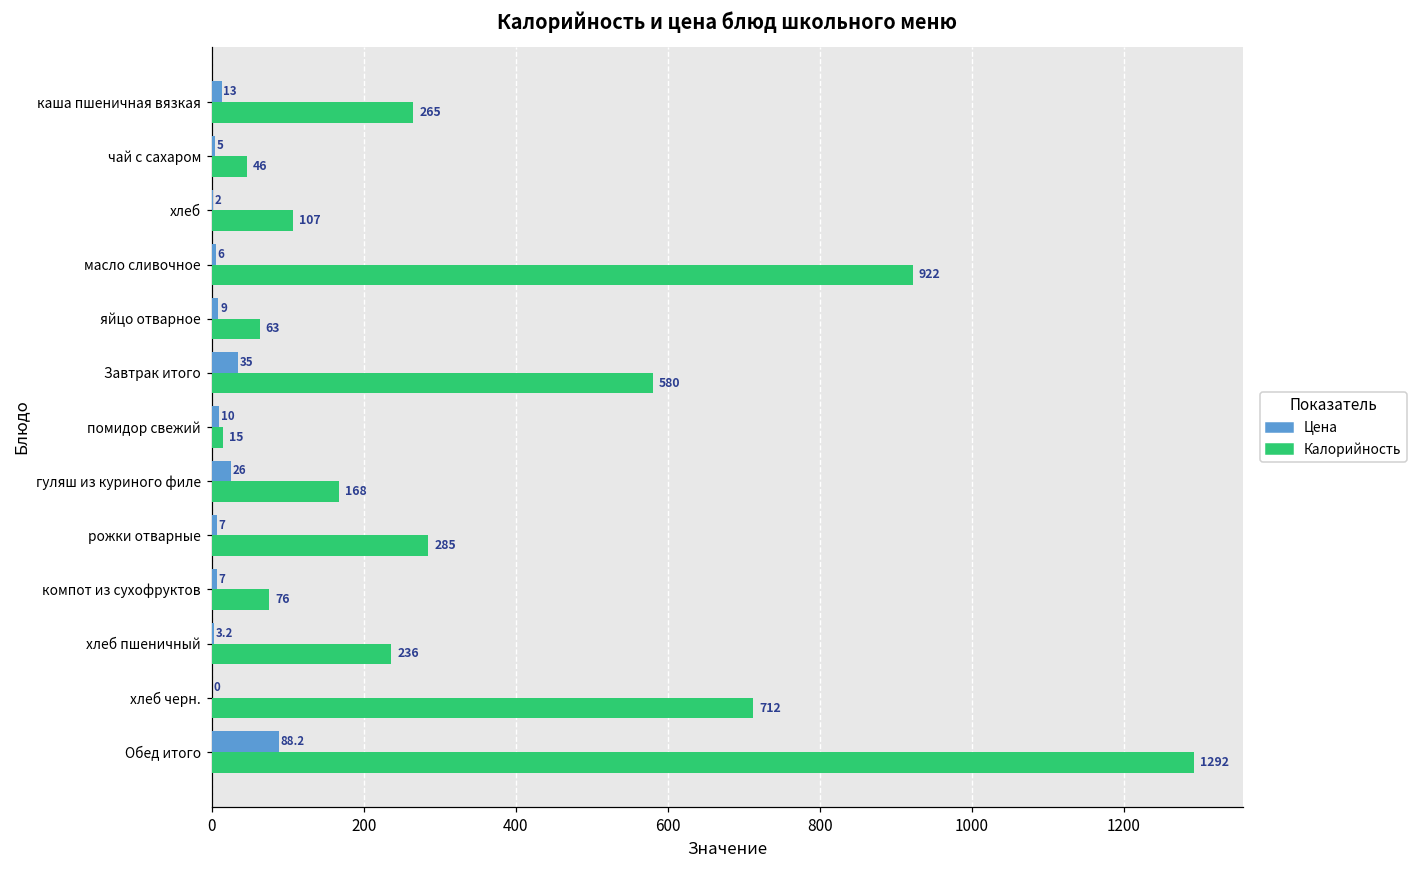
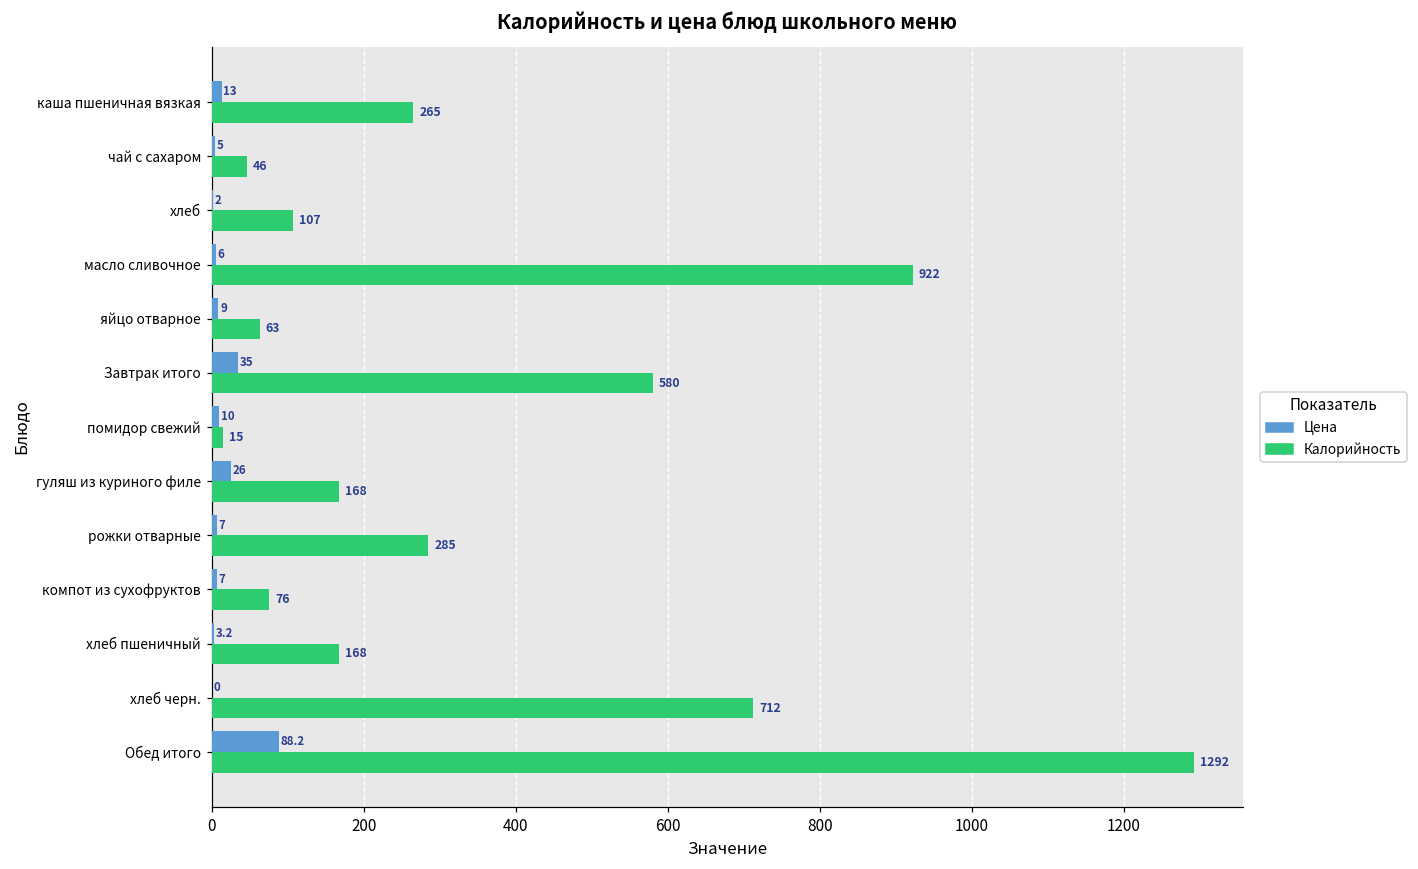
  {
    "Калорийность": {
      "каша пшеничная вязкая": 265,
      "чай с сахаром": 46,
      "хлеб": 107,
      "масло сливочное": 922,
      "яйцо отварное": 63,
      "Завтрак итого": 580,
      "помидор свежий": 15,
      "гуляш из куриного филе": 168,
      "рожки отварные": 285,
      "компот из сухофруктов": 76,
-     "хлеб пшеничный": 236,
+     "хлеб пшеничный": 168,
      "хлеб черн.": 712,
      "Обед итого": 1292
    },
    "Цена": {
      "каша пшеничная вязкая": 13,
      "чай с сахаром": 5,
      "хлеб": 2,
      "масло сливочное": 6,
      "яйцо отварное": 9,
      "Завтрак итого": 35,
      "помидор свежий": 10,
      "гуляш из куриного филе": 26,
      "рожки отварные": 7,
      "компот из сухофруктов": 7,
      "хлеб пшеничный": 3.2,
      "хлеб черн.": 0,
      "Обед итого": 88.2
    }
  }
